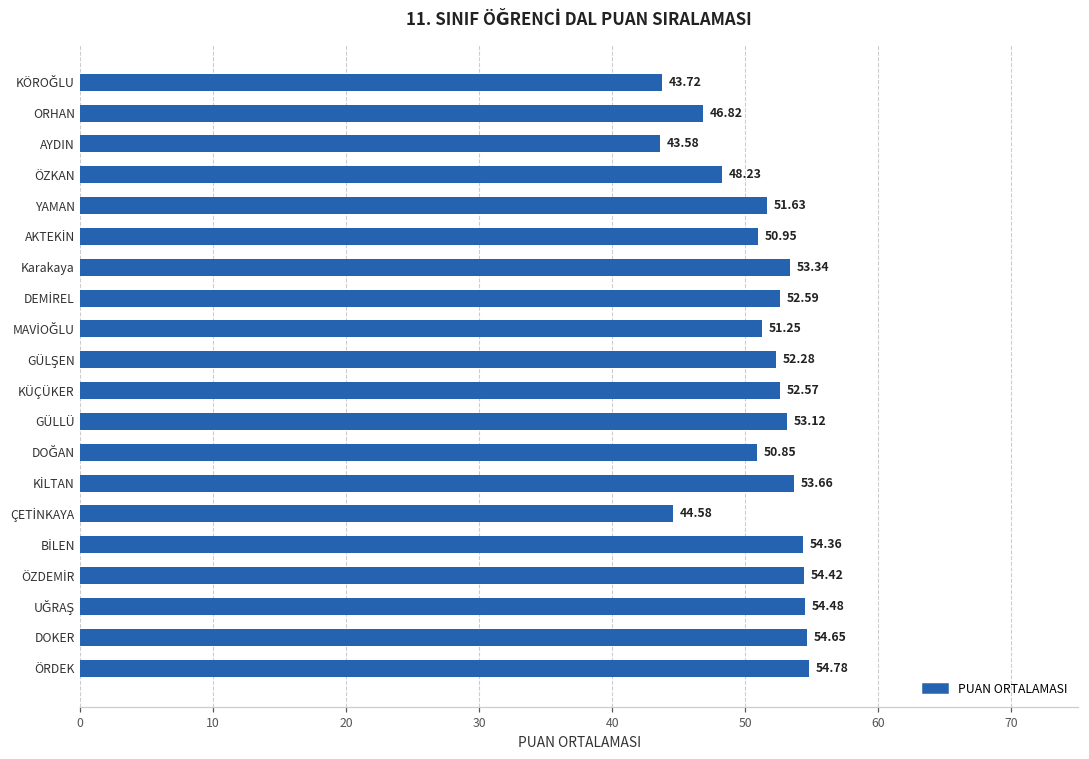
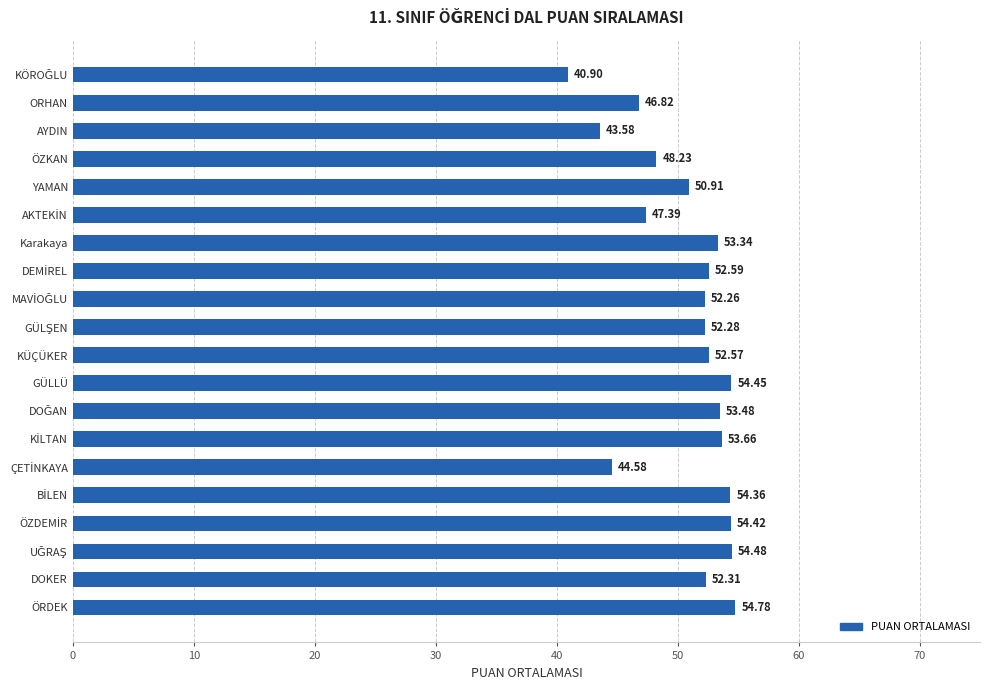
  {
-   "KÖROĞLU": 43.72,
+   "KÖROĞLU": 40.90,
    "ORHAN": 46.82,
    "AYDIN": 43.58,
    "ÖZKAN": 48.23,
-   "YAMAN": 51.63,
-   "AKTEKİN": 50.95,
+   "YAMAN": 50.91,
+   "AKTEKİN": 47.39,
    "Karakaya": 53.34,
    "DEMİREL": 52.59,
-   "MAVİOĞLU": 51.25,
+   "MAVİOĞLU": 52.26,
    "GÜLŞEN": 52.28,
    "KÜÇÜKER": 52.57,
-   "GÜLLÜ": 53.12,
-   "DOĞAN": 50.85,
+   "GÜLLÜ": 54.45,
+   "DOĞAN": 53.48,
    "KİLTAN": 53.66,
    "ÇETİNKAYA": 44.58,
    "BİLEN": 54.36,
    "ÖZDEMİR": 54.42,
    "UĞRAŞ": 54.48,
-   "DOKER": 54.65,
+   "DOKER": 52.31,
    "ÖRDEK": 54.78
  }
